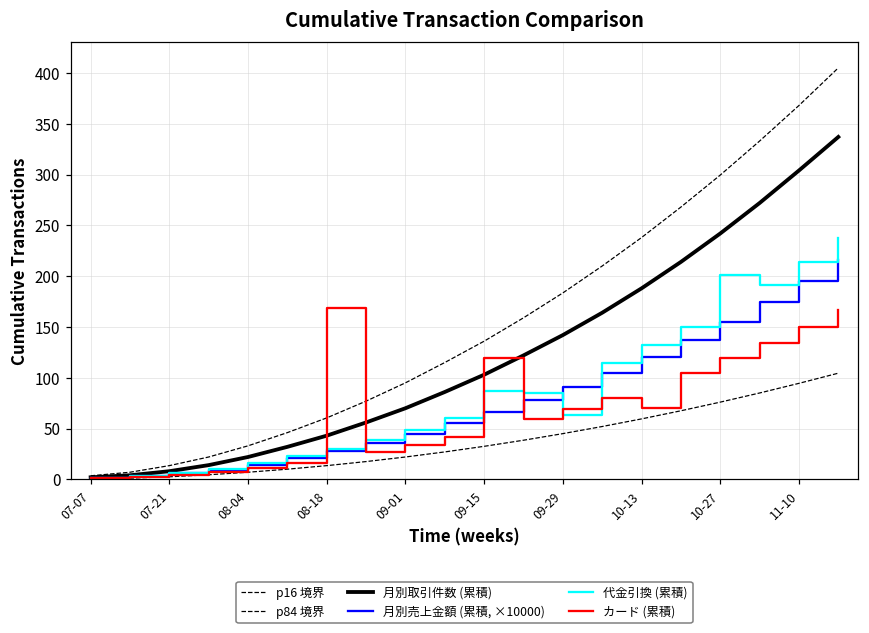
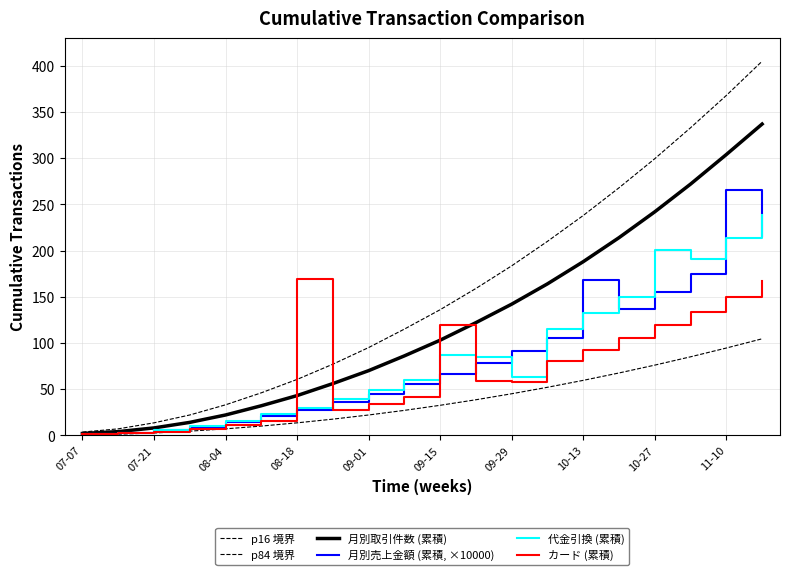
  {
    "月別売上金額 (累積, ×10000)": {
      "09-01": 40,
      "09-15": 70,
      "09-29": 90,
-     "10-13": 120,
+     "10-13": 170,
      "10-27": 160,
-     "11-10": 190
+     "11-10": 270
    },
    "代金引換 (累積)": {
      "09-01": 50,
      "09-15": 90,
      "09-29": 60,
      "10-13": 130,
      "10-27": 200,
      "11-10": 210
    },
    "カード (累積)": {
      "08-04": 10,
      "08-18": 170,
      "09-01": 30,
      "09-15": 120,
-     "09-29": 70,
-     "10-13": 70,
+     "09-29": 60,
+     "10-13": 90,
      "10-27": 120,
      "11-10": 150
    }
  }
